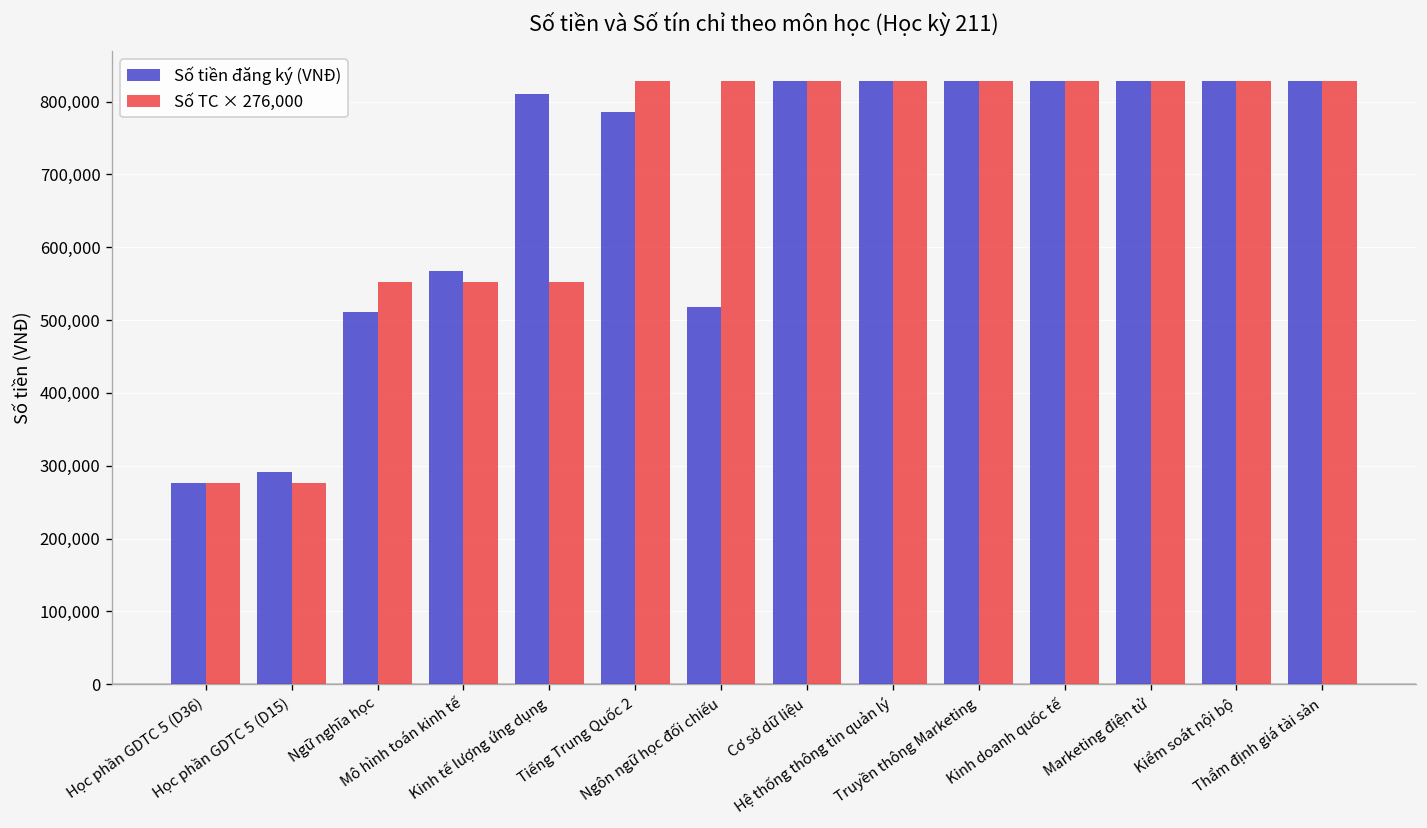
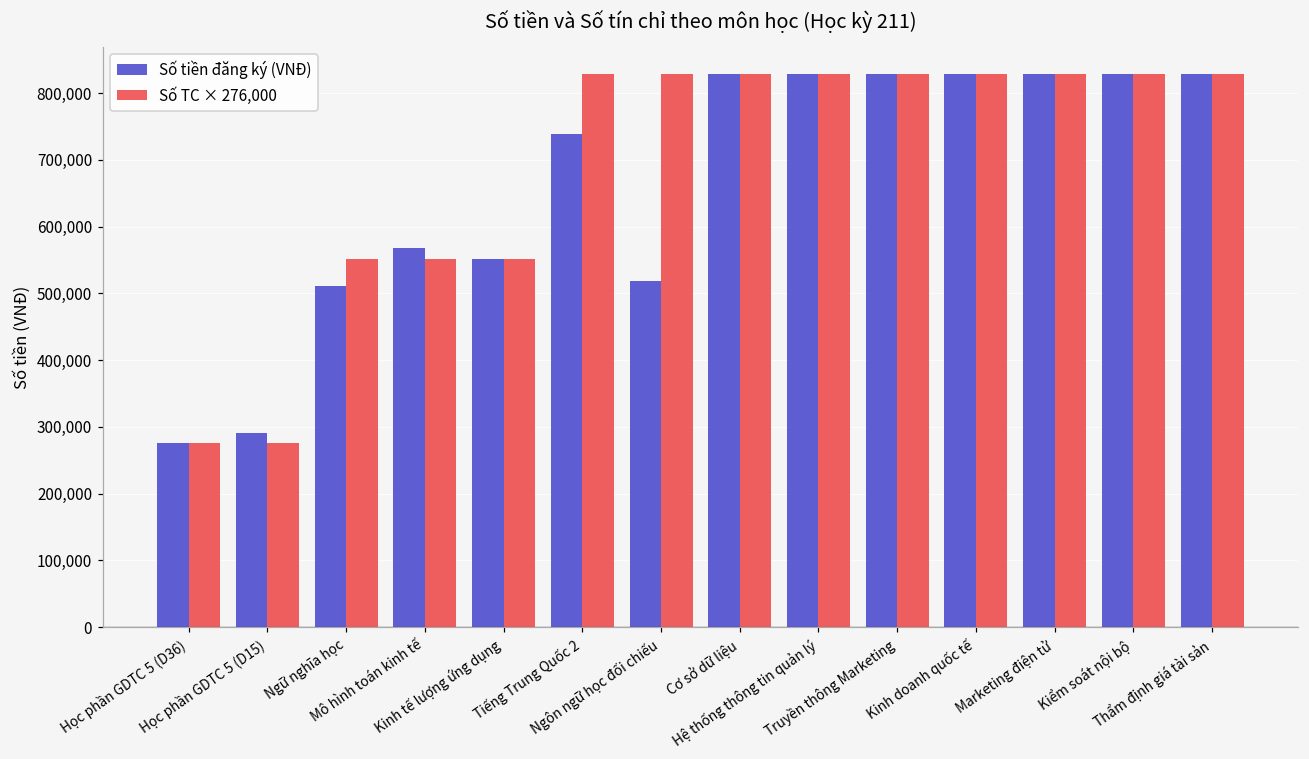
  {
    "Số tiền đăng ký (VNĐ)": {
      "Học phần GDTC 5 (D36)": "280,000",
      "Học phần GDTC 5 (D15)": "290,000",
      "Ngữ nghĩa học": "510,000",
      "Mô hình toán kinh tế": "570,000",
-     "Kinh tế lượng ứng dụng": "810,000",
-     "Tiếng Trung Quốc 2": "790,000",
+     "Kinh tế lượng ứng dụng": "550,000",
+     "Tiếng Trung Quốc 2": "740,000",
      "Ngôn ngữ học đối chiếu": "520,000",
      "Cơ sở dữ liệu": "830,000",
      "Hệ thống thông tin quản lý": "830,000",
      "Truyền thông Marketing": "830,000",
      "Kinh doanh quốc tế": "830,000",
      "Marketing điện tử": "830,000",
      "Kiểm soát nội bộ": "830,000",
      "Thẩm định giá tài sản": "830,000"
    },
    "Số TC × 276,000": {
      "Học phần GDTC 5 (D36)": "280,000",
      "Học phần GDTC 5 (D15)": "280,000",
      "Ngữ nghĩa học": "550,000",
      "Mô hình toán kinh tế": "550,000",
      "Kinh tế lượng ứng dụng": "550,000",
      "Tiếng Trung Quốc 2": "830,000",
      "Ngôn ngữ học đối chiếu": "830,000",
      "Cơ sở dữ liệu": "830,000",
      "Hệ thống thông tin quản lý": "830,000",
      "Truyền thông Marketing": "830,000",
      "Kinh doanh quốc tế": "830,000",
      "Marketing điện tử": "830,000",
      "Kiểm soát nội bộ": "830,000",
      "Thẩm định giá tài sản": "830,000"
    }
  }
